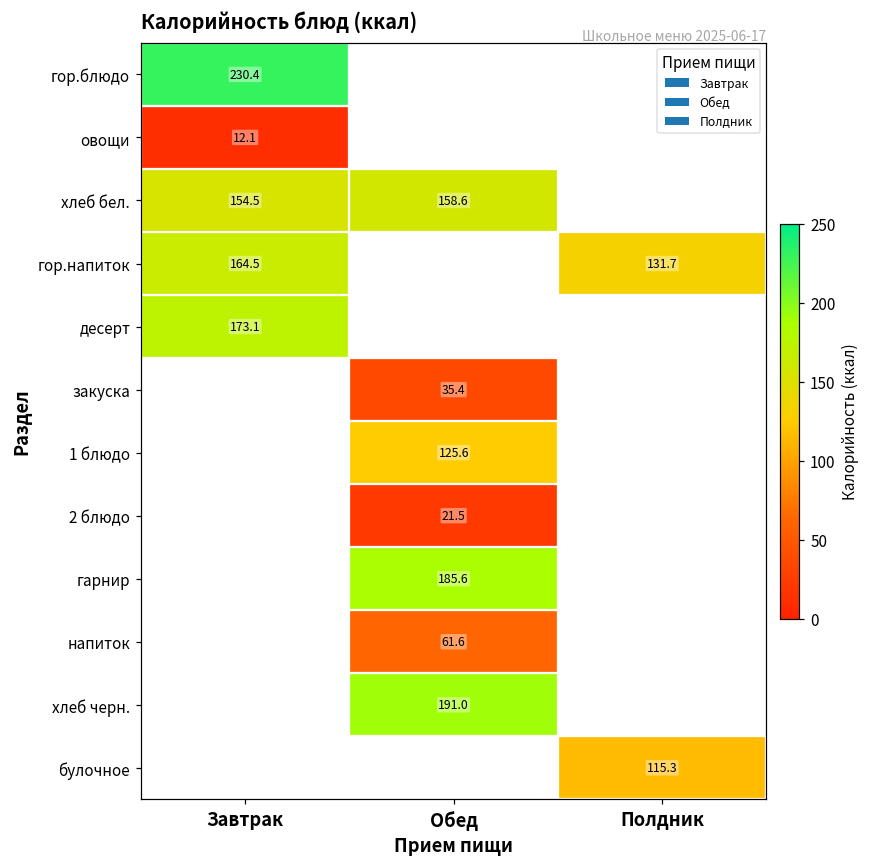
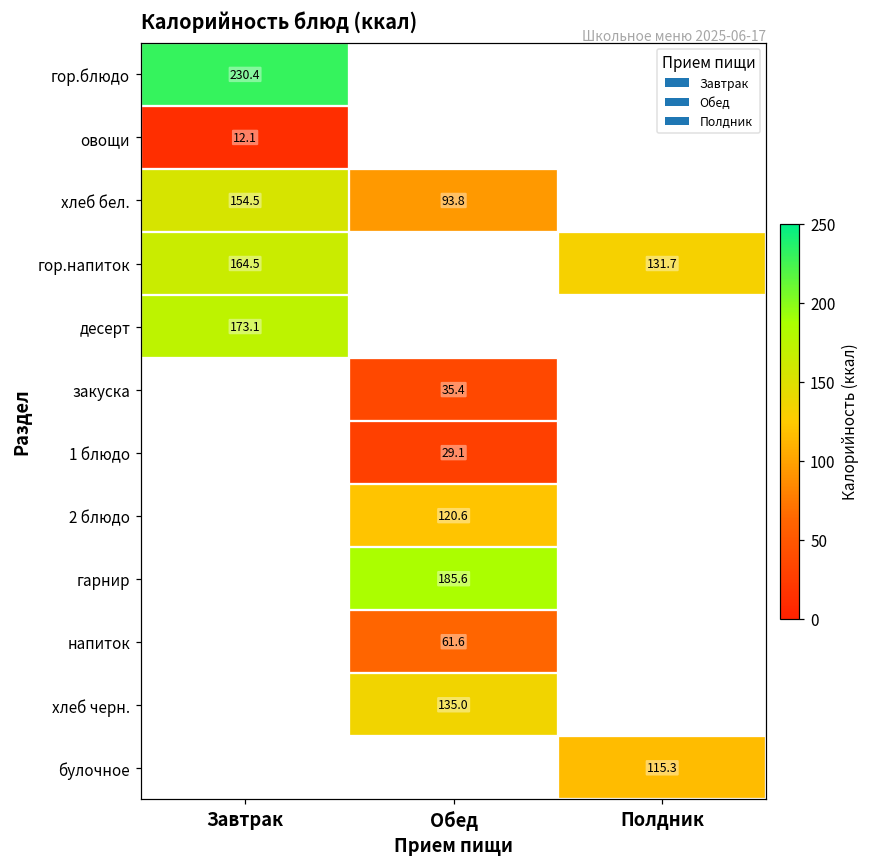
  {
    "хлеб бел.": {
-     "Обед": 158.6
+     "Обед": 93.8
    },
    "1 блюдо": {
-     "Обед": 125.6
+     "Обед": 29.1
    },
    "2 блюдо": {
-     "Обед": 21.5
+     "Обед": 120.6
    },
    "хлеб черн.": {
-     "Обед": 191.0
+     "Обед": 135.0
    }
  }
